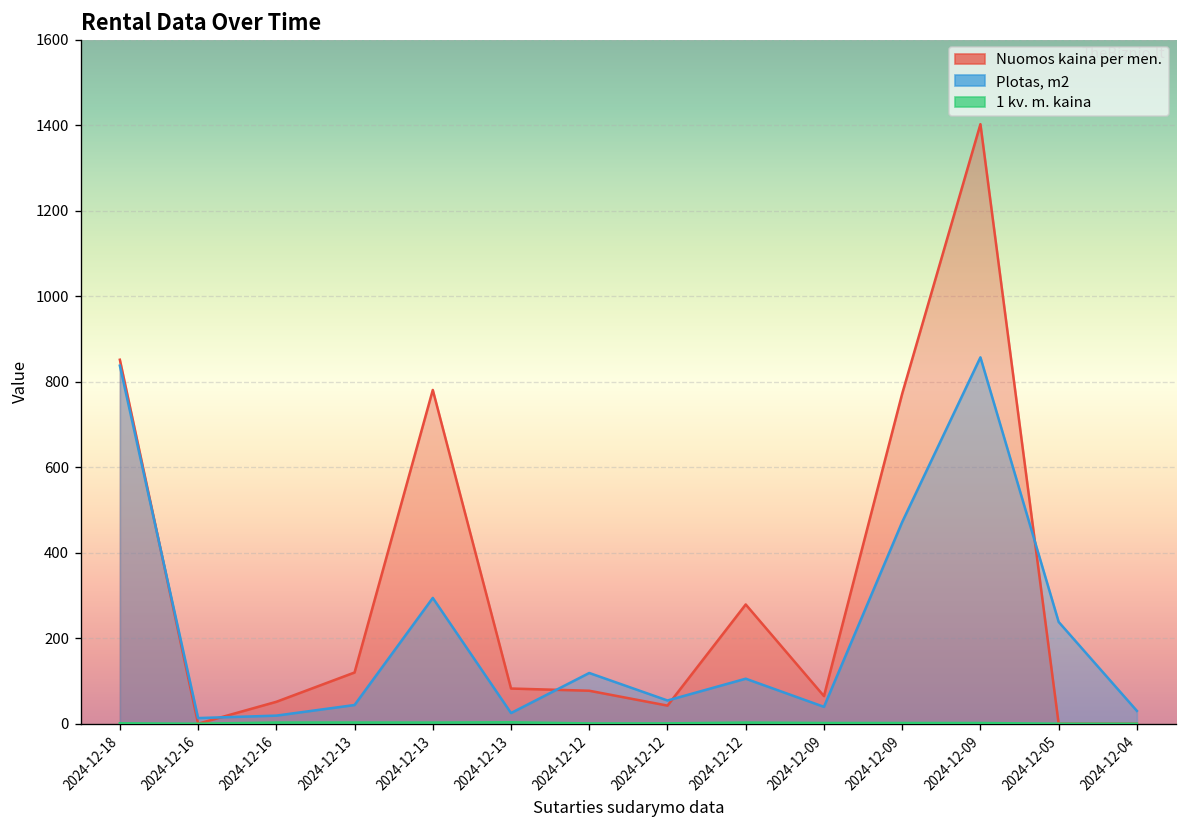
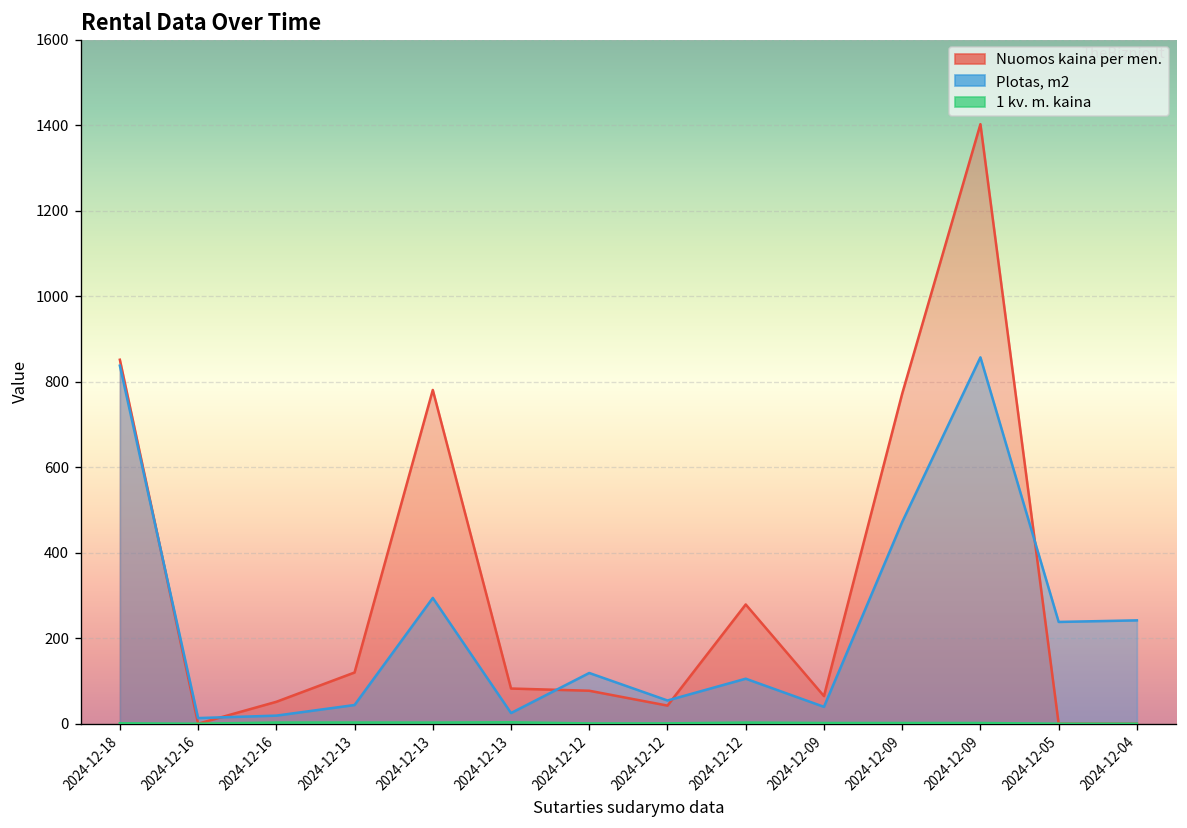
  {
    "Nuomos kaina per men.": {
      "2024-12-18": 850
    },
    "Plotas, m2": {
      "2024-12-18": 840,
      "2024-12-05": 240,
-     "2024-12-04": 30
+     "2024-12-04": 240
    },
    "1 kv. m. kaina": {
      "2024-12-18": 0
    }
  }
